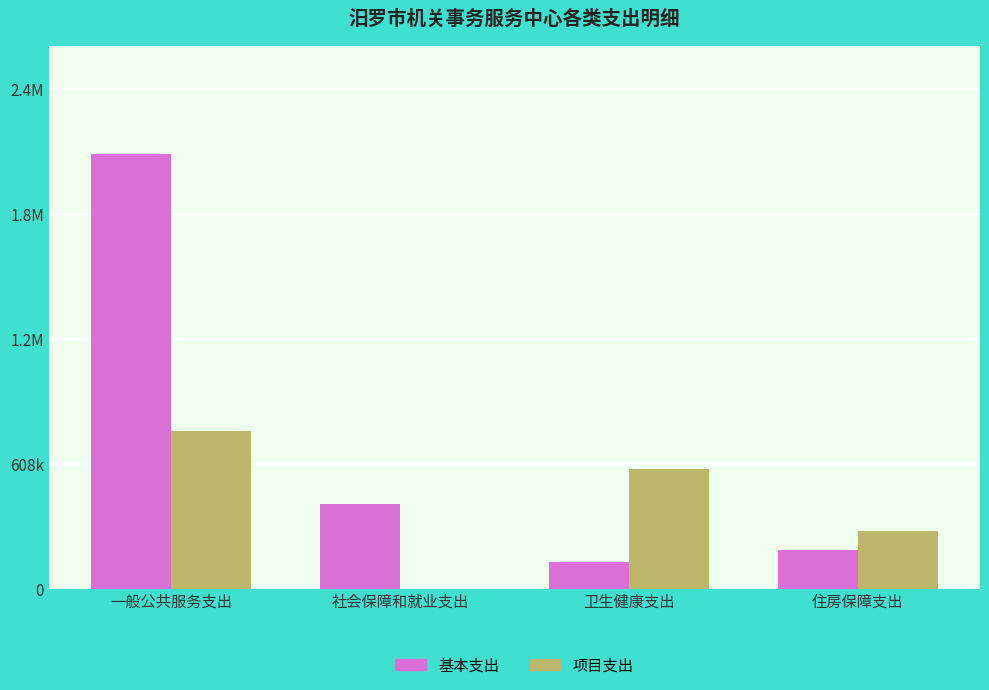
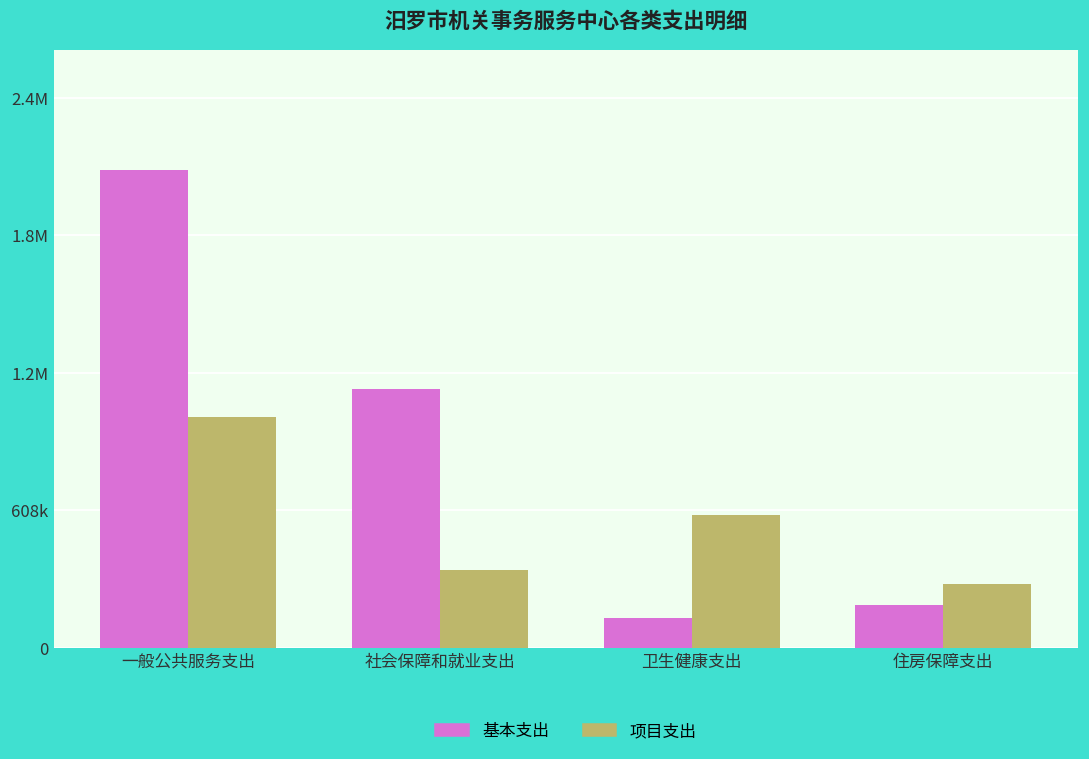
  {
    "基本支出": {
      "一般公共服务支出": 2110000,
-     "社会保障和就业支出": 410000,
+     "社会保障和就业支出": 1140000,
      "卫生健康支出": 130000,
      "住房保障支出": 190000
    },
    "项目支出": {
-     "一般公共服务支出": 770000,
-     "社会保障和就业支出": 0,
+     "一般公共服务支出": 1020000,
+     "社会保障和就业支出": 340000,
      "卫生健康支出": 580000,
      "住房保障支出": 280000
    }
  }
